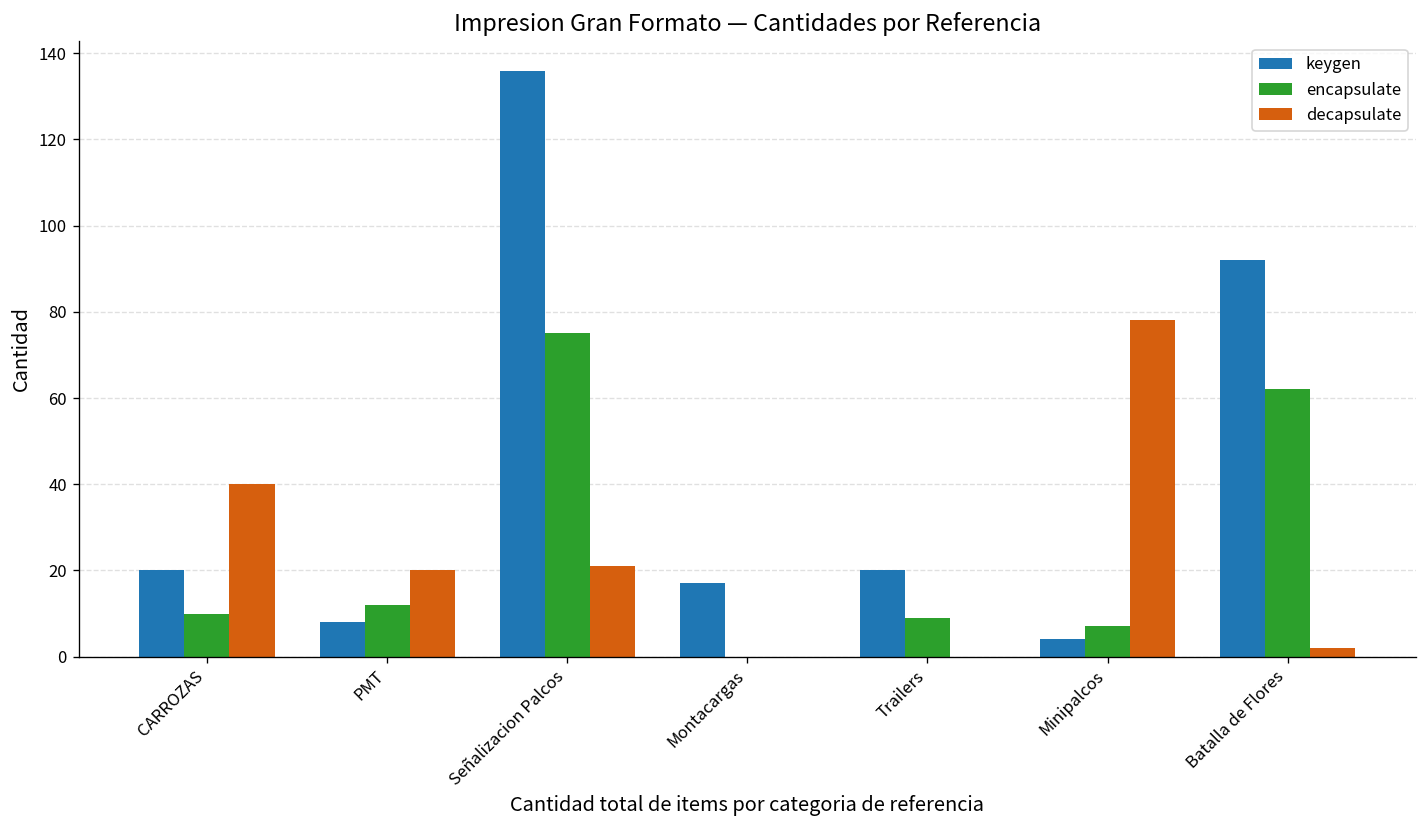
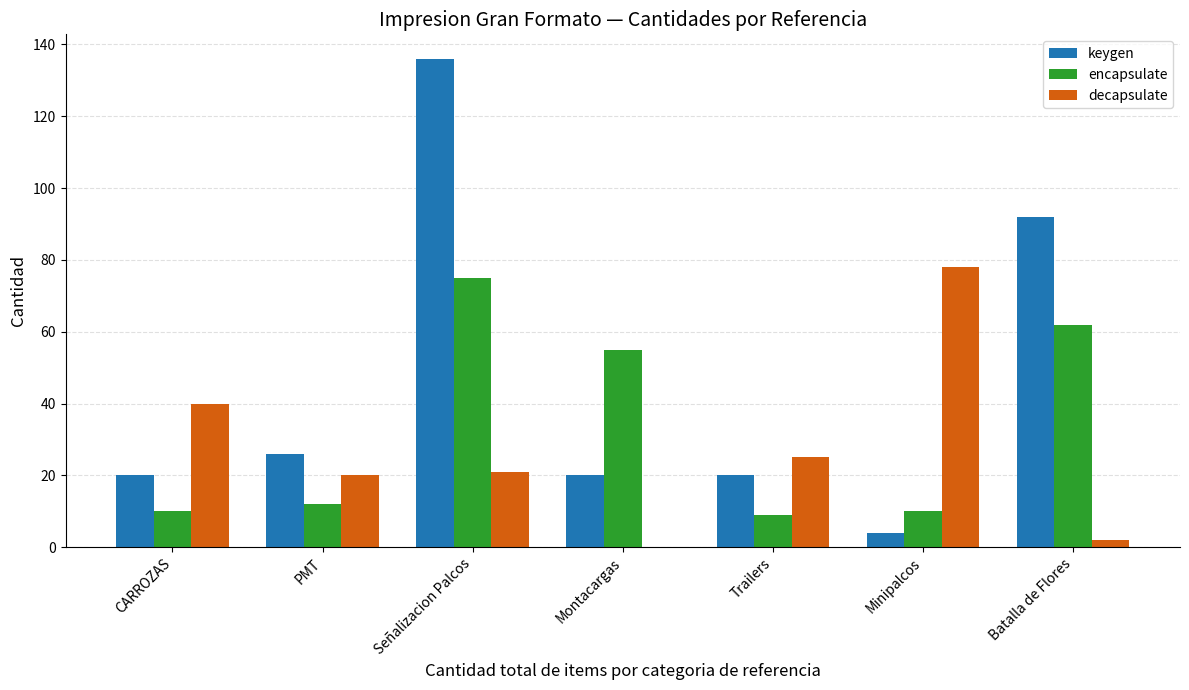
  {
    "keygen": {
      "CARROZAS": 20,
-     "PMT": 8,
+     "PMT": 26,
      "Señalizacion Palcos": 136,
-     "Montacargas": 17,
+     "Montacargas": 20,
      "Trailers": 20,
      "Minipalcos": 4,
      "Batalla de Flores": 92
    },
    "encapsulate": {
      "CARROZAS": 10,
      "PMT": 12,
      "Señalizacion Palcos": 75,
-     "Montacargas": 0,
+     "Montacargas": 55,
      "Trailers": 9,
-     "Minipalcos": 7,
+     "Minipalcos": 10,
      "Batalla de Flores": 62
    },
    "decapsulate": {
      "CARROZAS": 40,
      "PMT": 20,
      "Señalizacion Palcos": 21,
      "Montacargas": 0,
-     "Trailers": 0,
+     "Trailers": 25,
      "Minipalcos": 78,
      "Batalla de Flores": 2
    }
  }
